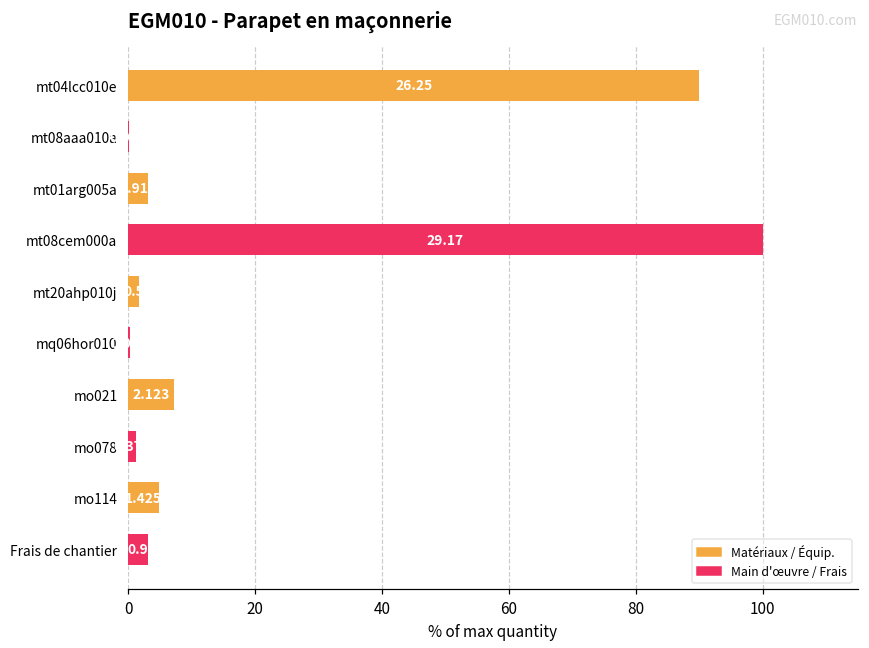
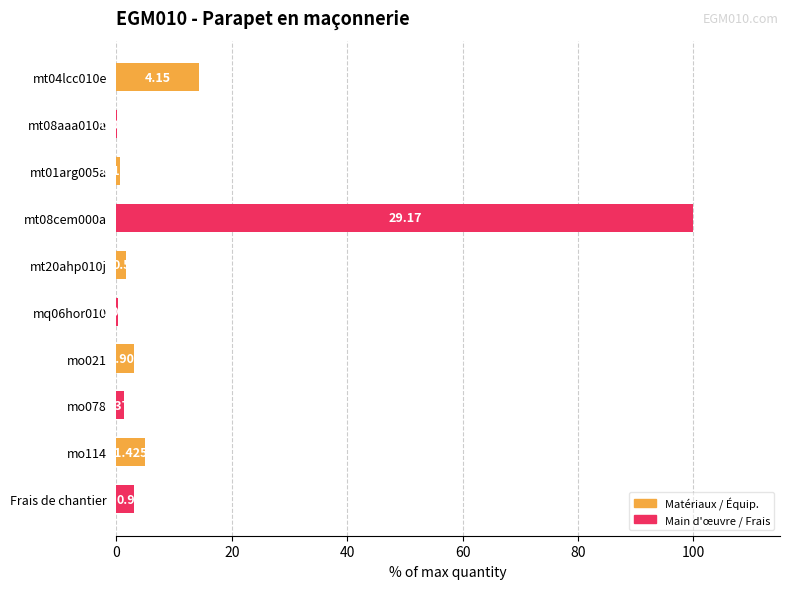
  {
-   "mt04lcc010e": 26.25,
-   "mt01arg005a": 3,
-   "mo021": 7
+   "mt04lcc010e": 4.15,
+   "mt01arg005a": 1,
+   "mo021": 3
  }
